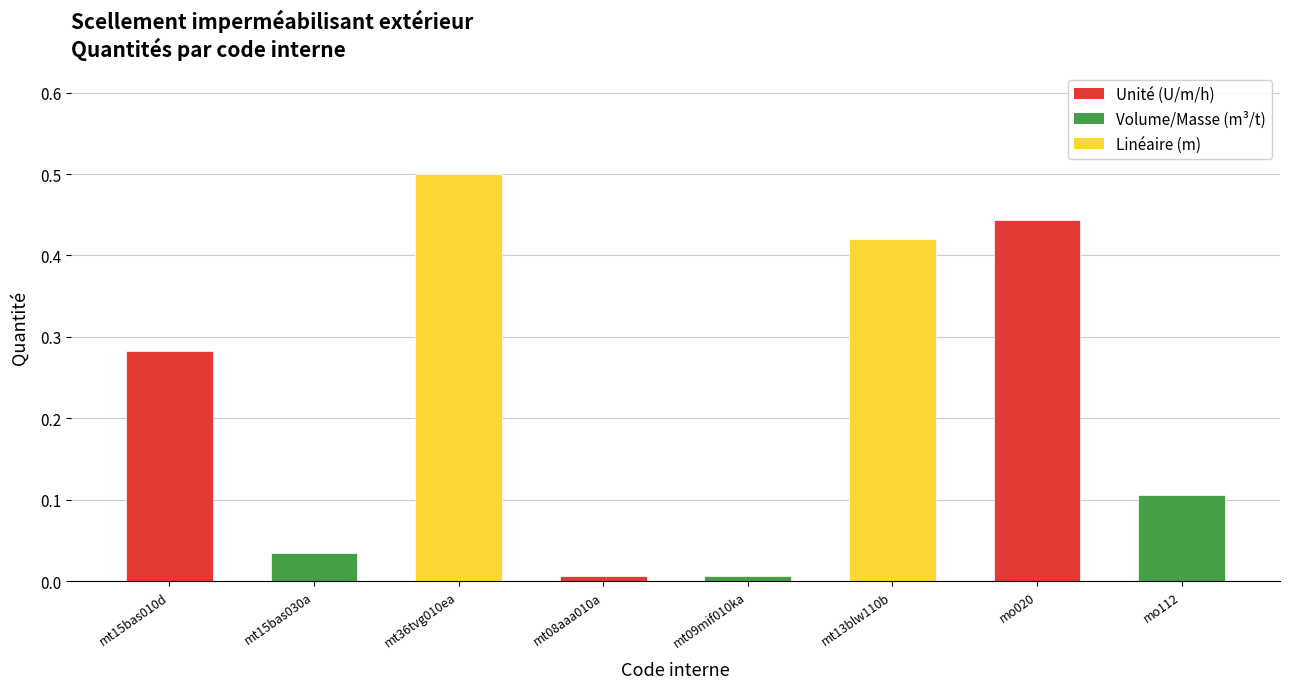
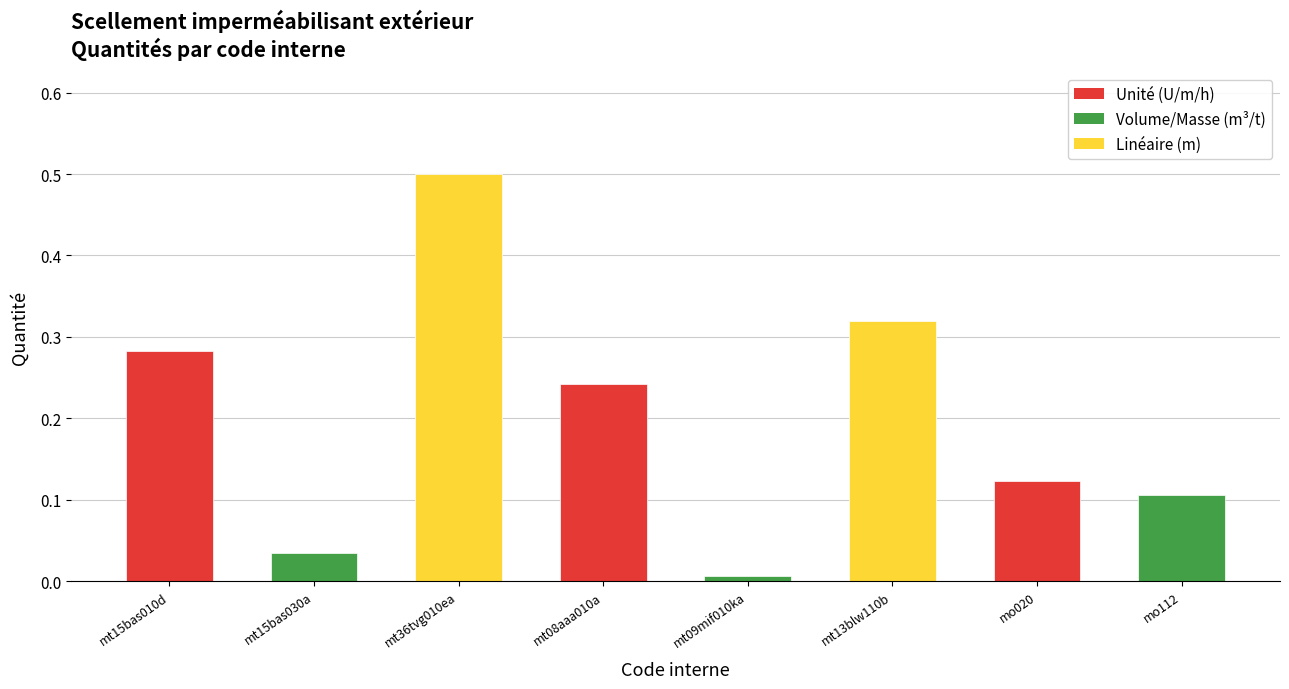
  {
    "mt15bas010d": 0.28,
    "mt15bas030a": 0.04,
    "mt36tvg010ea": 0.50,
-   "mt08aaa010a": 0.01,
+   "mt08aaa010a": 0.24,
    "mt09mif010ka": 0.01,
-   "mt13blw110b": 0.42,
-   "mo020": 0.44,
+   "mt13blw110b": 0.32,
+   "mo020": 0.12,
    "mo112": 0.11
  }
